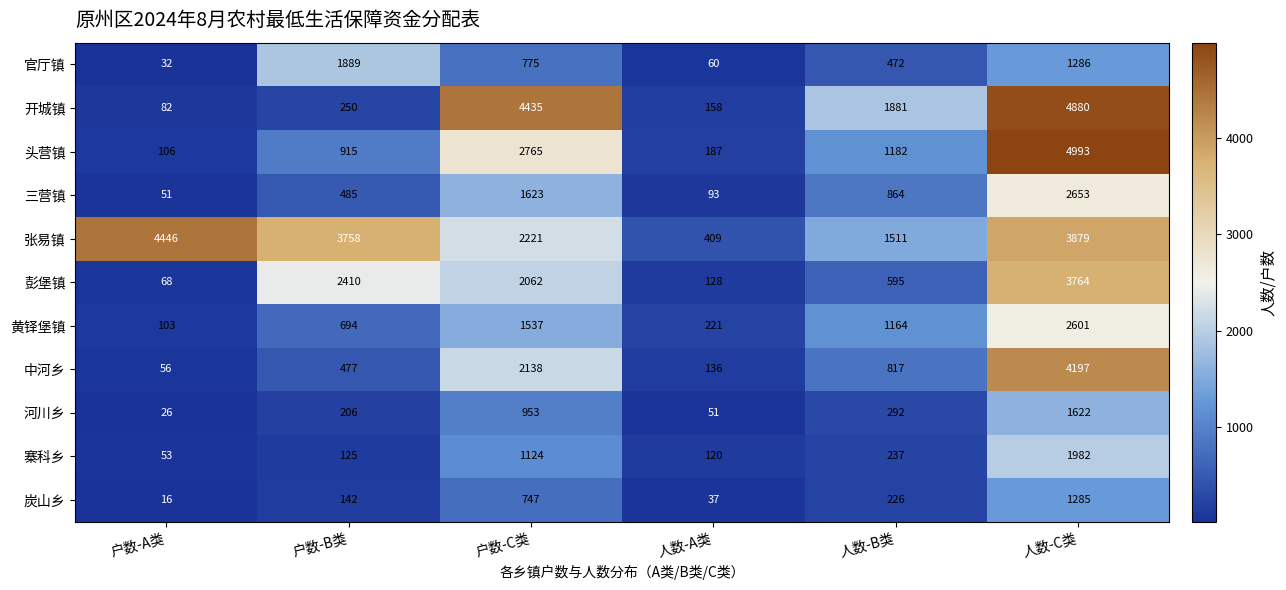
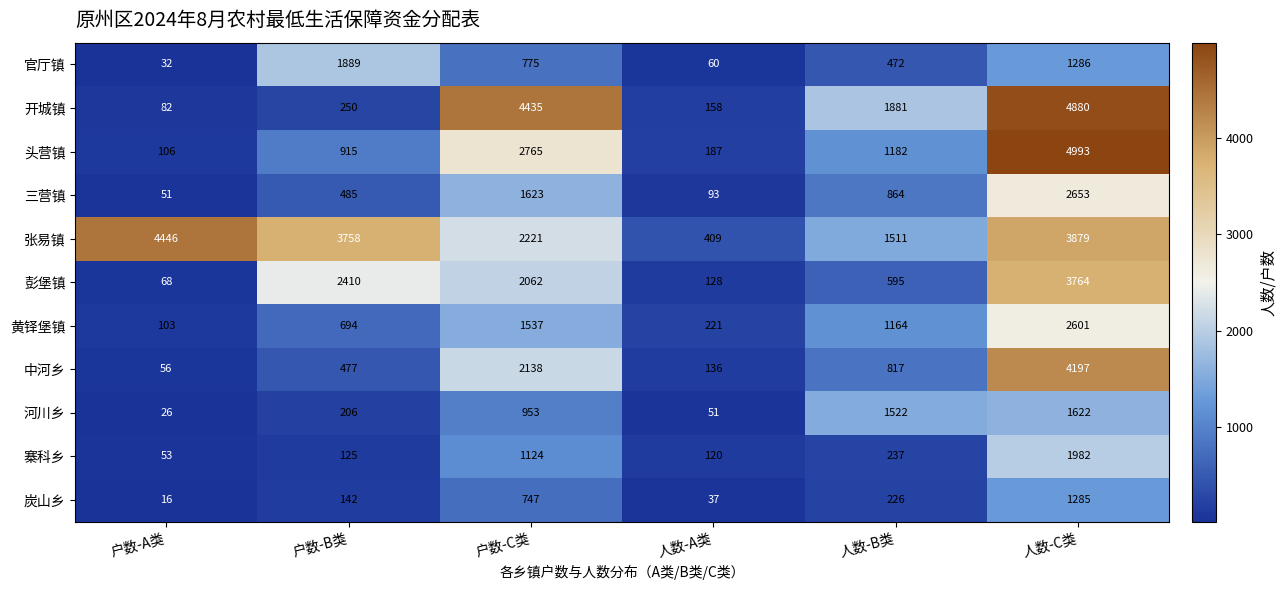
  {
    "官厅镇": {
      "户数-A类": 32,
      "户数-B类": 1889,
      "户数-C类": 775,
      "人数-A类": 60,
      "人数-B类": 472,
      "人数-C类": 1286
    },
    "开城镇": {
      "户数-A类": 82,
      "户数-B类": 250,
      "户数-C类": 4435,
      "人数-A类": 158,
      "人数-B类": 1881,
      "人数-C类": 4880
    },
    "头营镇": {
      "户数-A类": 106,
      "户数-B类": 915,
      "户数-C类": 2765,
      "人数-A类": 187,
      "人数-B类": 1182,
      "人数-C类": 4993
    },
    "三营镇": {
      "户数-A类": 51,
      "户数-B类": 485,
      "户数-C类": 1623,
      "人数-A类": 93,
      "人数-B类": 864,
      "人数-C类": 2653
    },
    "张易镇": {
      "户数-A类": 4446,
      "户数-B类": 3758,
      "户数-C类": 2221,
      "人数-A类": 409,
      "人数-B类": 1511,
      "人数-C类": 3879
    },
    "彭堡镇": {
      "户数-A类": 68,
      "户数-B类": 2410,
      "户数-C类": 2062,
      "人数-A类": 128,
      "人数-B类": 595,
      "人数-C类": 3764
    },
    "黄铎堡镇": {
      "户数-A类": 103,
      "户数-B类": 694,
      "户数-C类": 1537,
      "人数-A类": 221,
      "人数-B类": 1164,
      "人数-C类": 2601
    },
    "中河乡": {
      "户数-A类": 56,
      "户数-B类": 477,
      "户数-C类": 2138,
      "人数-A类": 136,
      "人数-B类": 817,
      "人数-C类": 4197
    },
    "河川乡": {
      "户数-A类": 26,
      "户数-B类": 206,
      "户数-C类": 953,
      "人数-A类": 51,
-     "人数-B类": 292,
+     "人数-B类": 1522,
      "人数-C类": 1622
    },
    "寨科乡": {
      "户数-A类": 53,
      "户数-B类": 125,
      "户数-C类": 1124,
      "人数-A类": 120,
      "人数-B类": 237,
      "人数-C类": 1982
    },
    "炭山乡": {
      "户数-A类": 16,
      "户数-B类": 142,
      "户数-C类": 747,
      "人数-A类": 37,
      "人数-B类": 226,
      "人数-C类": 1285
    }
  }
